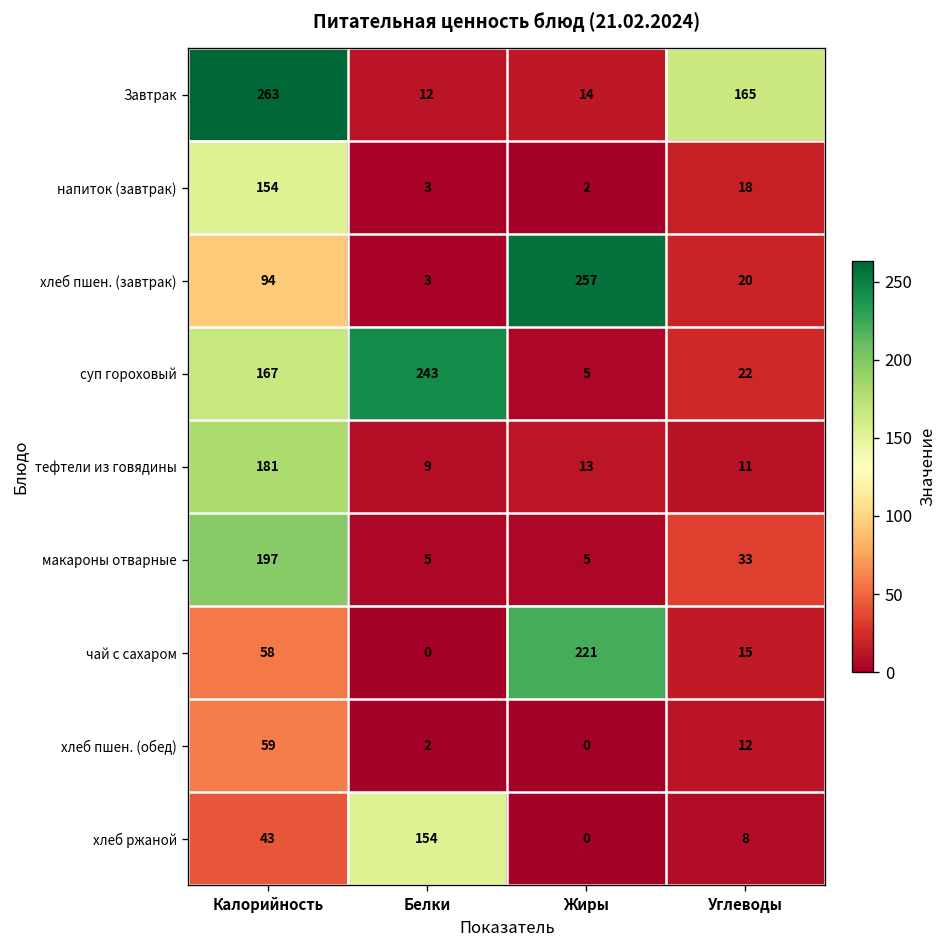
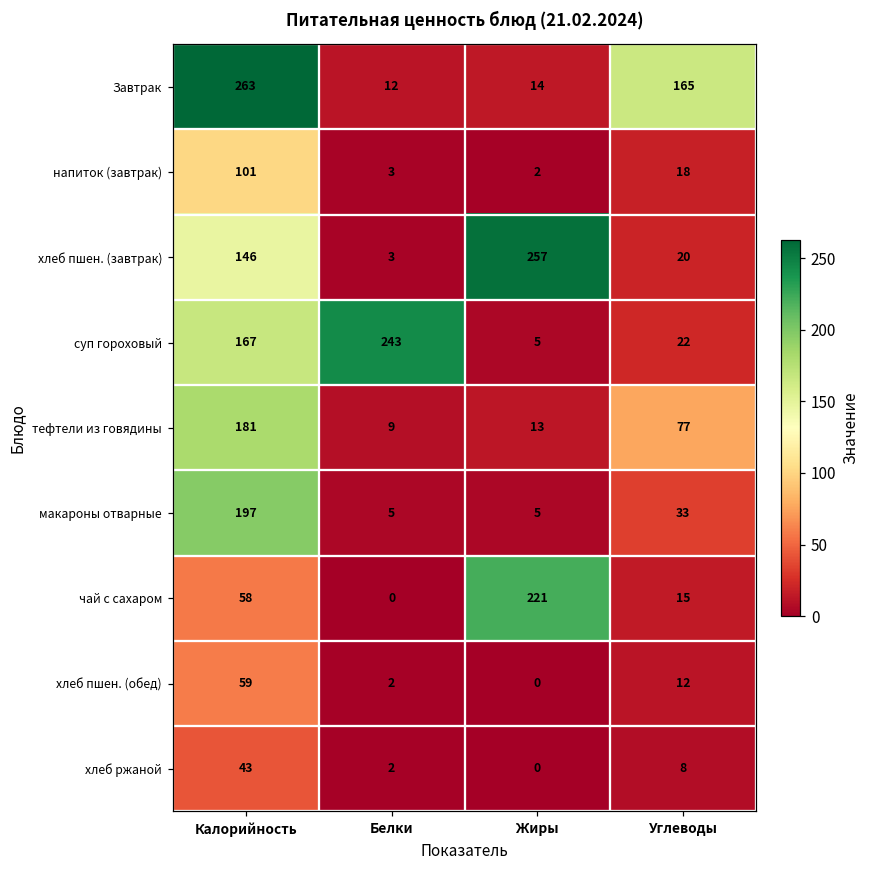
  {
    "Завтрак": {
      "Калорийность": 263,
      "Белки": 12,
      "Жиры": 14,
      "Углеводы": 165
    },
    "напиток (завтрак)": {
-     "Калорийность": 154,
+     "Калорийность": 101,
      "Белки": 3,
      "Жиры": 2,
      "Углеводы": 18
    },
    "хлеб пшен. (завтрак)": {
-     "Калорийность": 94,
+     "Калорийность": 146,
      "Белки": 3,
      "Жиры": 257,
      "Углеводы": 20
    },
    "суп гороховый": {
      "Калорийность": 167,
      "Белки": 243,
      "Жиры": 5,
      "Углеводы": 22
    },
    "тефтели из говядины": {
      "Калорийность": 181,
      "Белки": 9,
      "Жиры": 13,
-     "Углеводы": 11
+     "Углеводы": 77
    },
    "макароны отварные": {
      "Калорийность": 197,
      "Белки": 5,
      "Жиры": 5,
      "Углеводы": 33
    },
    "чай с сахаром": {
      "Калорийность": 58,
      "Белки": 0,
      "Жиры": 221,
      "Углеводы": 15
    },
    "хлеб пшен. (обед)": {
      "Калорийность": 59,
      "Белки": 2,
      "Жиры": 0,
      "Углеводы": 12
    },
    "хлеб ржаной": {
      "Калорийность": 43,
-     "Белки": 154,
+     "Белки": 2,
      "Жиры": 0,
      "Углеводы": 8
    }
  }
